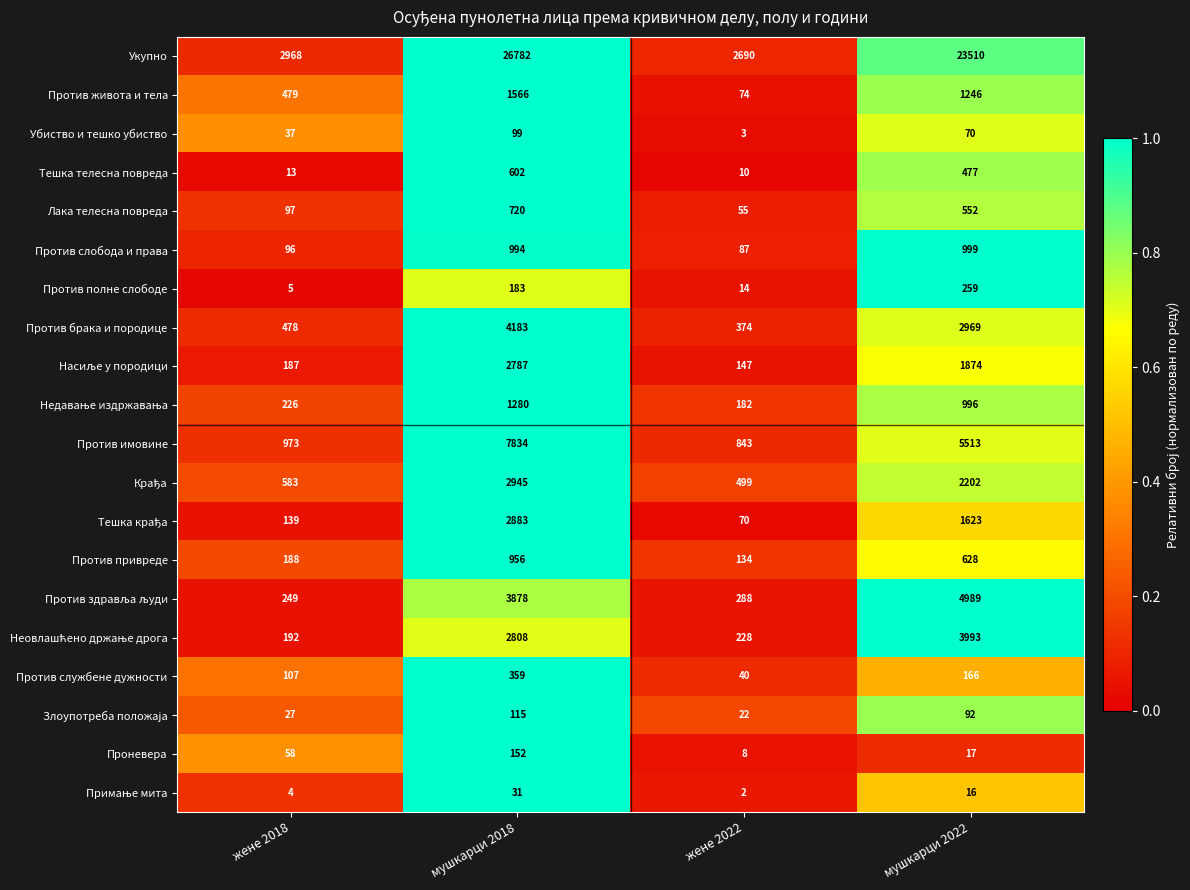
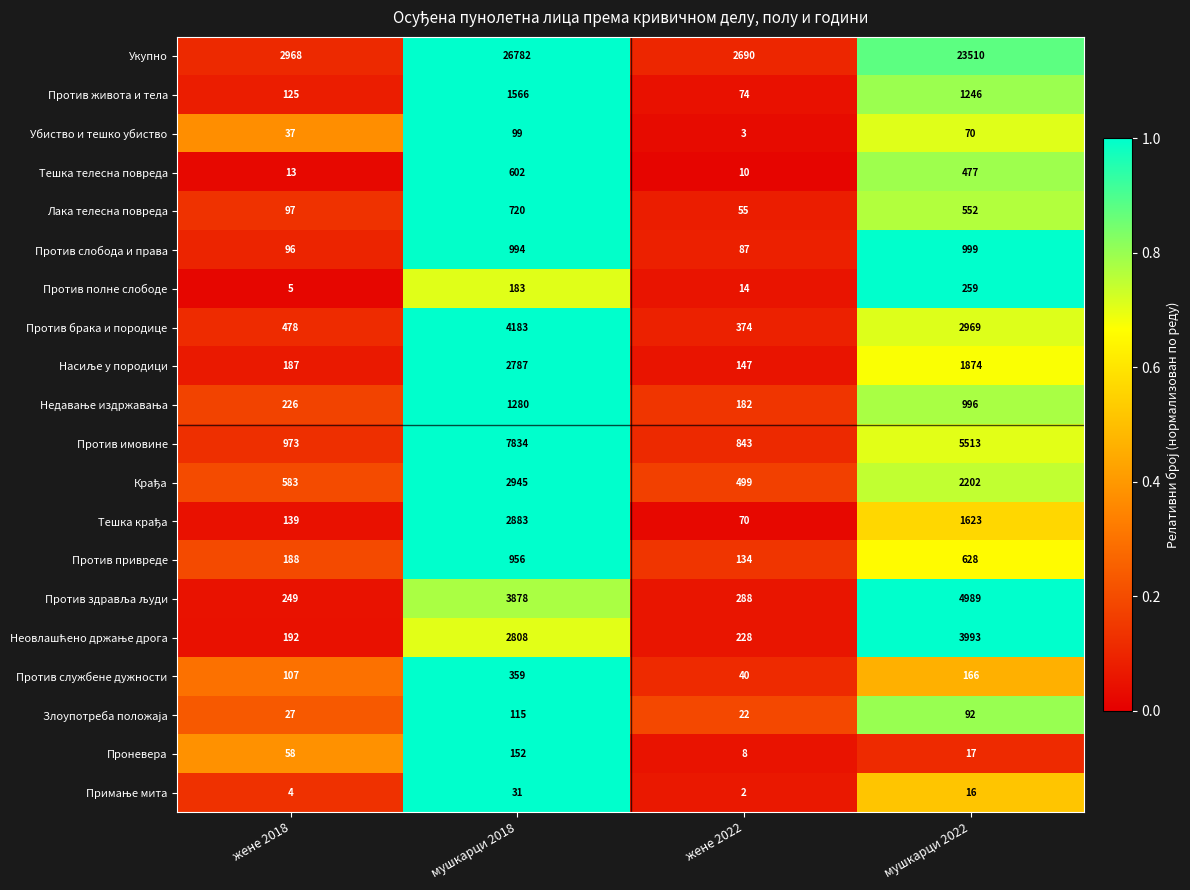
  {
    "Укупно": {
      "жене 2018": 2968,
      "мушкарци 2018": 26782,
      "жене 2022": 2690,
      "мушкарци 2022": 23510
    },
    "Против живота и тела": {
-     "жене 2018": 479,
+     "жене 2018": 125,
      "мушкарци 2018": 1566,
      "жене 2022": 74,
      "мушкарци 2022": 1246
    },
    "Убиство и тешко убиство": {
      "жене 2018": 37,
      "мушкарци 2018": 99,
      "жене 2022": 3,
      "мушкарци 2022": 70
    },
    "Тешка телесна повреда": {
      "жене 2018": 13,
      "мушкарци 2018": 602,
      "жене 2022": 10,
      "мушкарци 2022": 477
    },
    "Лака телесна повреда": {
      "жене 2018": 97,
      "мушкарци 2018": 720,
      "жене 2022": 55,
      "мушкарци 2022": 552
    },
    "Против слобода и права": {
      "жене 2018": 96,
      "мушкарци 2018": 994,
      "жене 2022": 87,
      "мушкарци 2022": 999
    },
    "Против полне слободе": {
      "жене 2018": 5,
      "мушкарци 2018": 183,
      "жене 2022": 14,
      "мушкарци 2022": 259
    },
    "Против брака и породице": {
      "жене 2018": 478,
      "мушкарци 2018": 4183,
      "жене 2022": 374,
      "мушкарци 2022": 2969
    },
    "Насиље у породици": {
      "жене 2018": 187,
      "мушкарци 2018": 2787,
      "жене 2022": 147,
      "мушкарци 2022": 1874
    },
    "Недавање издржавања": {
      "жене 2018": 226,
      "мушкарци 2018": 1280,
      "жене 2022": 182,
      "мушкарци 2022": 996
    },
    "Против имовине": {
      "жене 2018": 973,
      "мушкарци 2018": 7834,
      "жене 2022": 843,
      "мушкарци 2022": 5513
    },
    "Крађа": {
      "жене 2018": 583,
      "мушкарци 2018": 2945,
      "жене 2022": 499,
      "мушкарци 2022": 2202
    },
    "Тешка крађа": {
      "жене 2018": 139,
      "мушкарци 2018": 2883,
      "жене 2022": 70,
      "мушкарци 2022": 1623
    },
    "Против привреде": {
      "жене 2018": 188,
      "мушкарци 2018": 956,
      "жене 2022": 134,
      "мушкарци 2022": 628
    },
    "Против здравља људи": {
      "жене 2018": 249,
      "мушкарци 2018": 3878,
      "жене 2022": 288,
      "мушкарци 2022": 4989
    },
    "Неовлашћено држање дрога": {
      "жене 2018": 192,
      "мушкарци 2018": 2808,
      "жене 2022": 228,
      "мушкарци 2022": 3993
    },
    "Против службене дужности": {
      "жене 2018": 107,
      "мушкарци 2018": 359,
      "жене 2022": 40,
      "мушкарци 2022": 166
    },
    "Злоупотреба положаја": {
      "жене 2018": 27,
      "мушкарци 2018": 115,
      "жене 2022": 22,
      "мушкарци 2022": 92
    },
    "Проневера": {
      "жене 2018": 58,
      "мушкарци 2018": 152,
      "жене 2022": 8,
      "мушкарци 2022": 17
    },
    "Примање мита": {
      "жене 2018": 4,
      "мушкарци 2018": 31,
      "жене 2022": 2,
      "мушкарци 2022": 16
    }
  }
